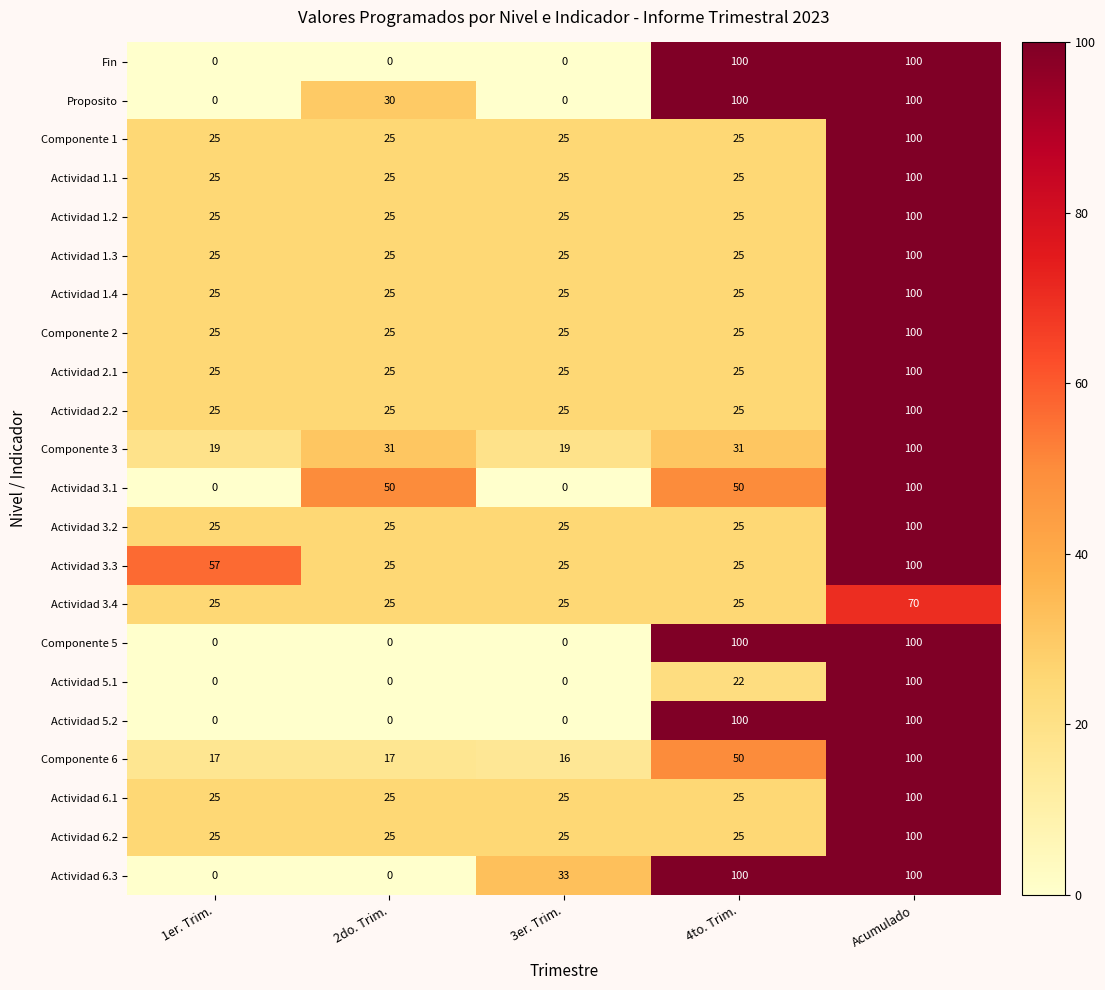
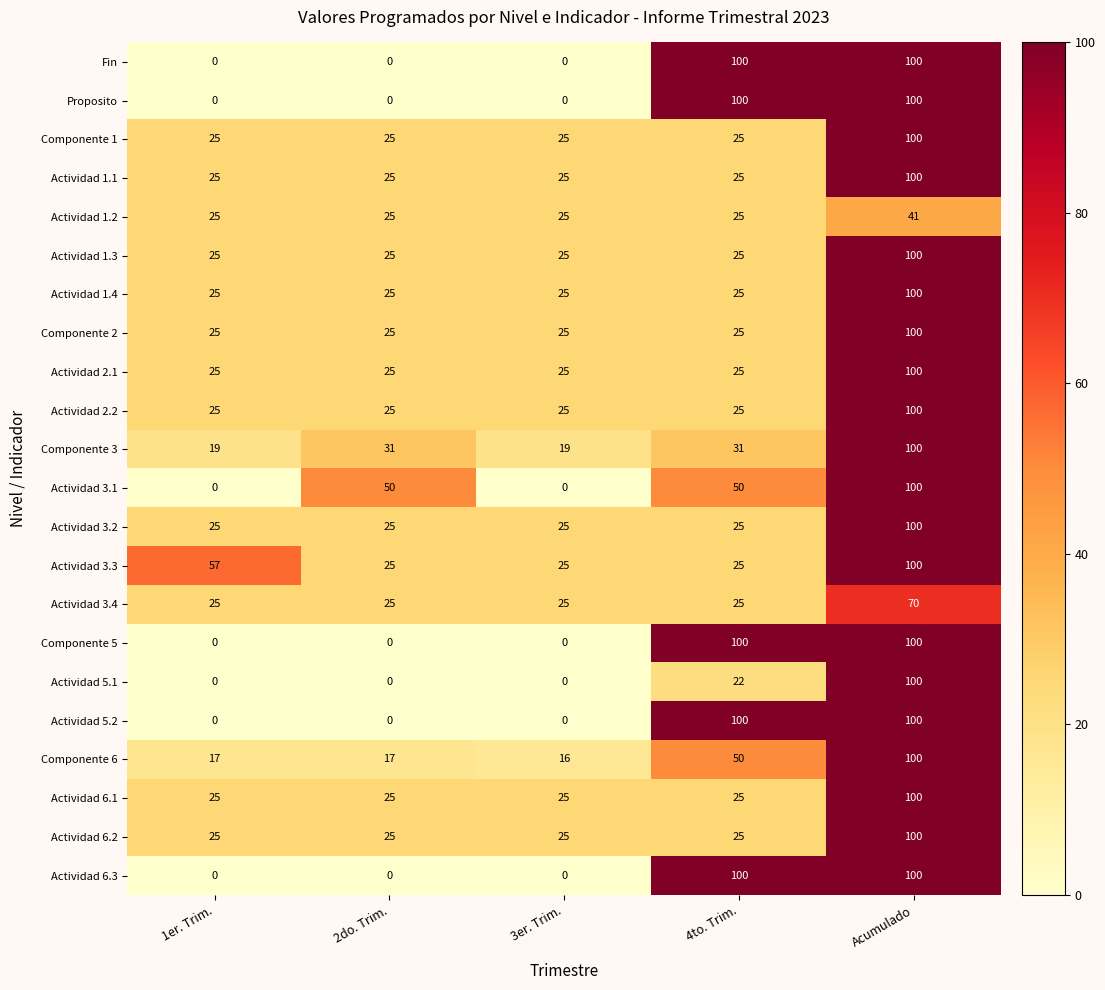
  {
    "Fin": {
      "1er. Trim.": 0,
      "2do. Trim.": 0,
      "3er. Trim.": 0,
      "4to. Trim.": 100,
      "Acumulado": 100
    },
    "Proposito": {
      "1er. Trim.": 0,
-     "2do. Trim.": 30,
+     "2do. Trim.": 0,
      "3er. Trim.": 0,
      "4to. Trim.": 100,
      "Acumulado": 100
    },
    "Componente 1": {
      "1er. Trim.": 25,
      "2do. Trim.": 25,
      "3er. Trim.": 25,
      "4to. Trim.": 25,
      "Acumulado": 100
    },
    "Actividad 1.1": {
      "1er. Trim.": 25,
      "2do. Trim.": 25,
      "3er. Trim.": 25,
      "4to. Trim.": 25,
      "Acumulado": 100
    },
    "Actividad 1.2": {
      "1er. Trim.": 25,
      "2do. Trim.": 25,
      "3er. Trim.": 25,
      "4to. Trim.": 25,
-     "Acumulado": 100
+     "Acumulado": 41
    },
    "Actividad 1.3": {
      "1er. Trim.": 25,
      "2do. Trim.": 25,
      "3er. Trim.": 25,
      "4to. Trim.": 25,
      "Acumulado": 100
    },
    "Actividad 1.4": {
      "1er. Trim.": 25,
      "2do. Trim.": 25,
      "3er. Trim.": 25,
      "4to. Trim.": 25,
      "Acumulado": 100
    },
    "Componente 2": {
      "1er. Trim.": 25,
      "2do. Trim.": 25,
      "3er. Trim.": 25,
      "4to. Trim.": 25,
      "Acumulado": 100
    },
    "Actividad 2.1": {
      "1er. Trim.": 25,
      "2do. Trim.": 25,
      "3er. Trim.": 25,
      "4to. Trim.": 25,
      "Acumulado": 100
    },
    "Actividad 2.2": {
      "1er. Trim.": 25,
      "2do. Trim.": 25,
      "3er. Trim.": 25,
      "4to. Trim.": 25,
      "Acumulado": 100
    },
    "Componente 3": {
      "1er. Trim.": 19,
      "2do. Trim.": 31,
      "3er. Trim.": 19,
      "4to. Trim.": 31,
      "Acumulado": 100
    },
    "Actividad 3.1": {
      "1er. Trim.": 0,
      "2do. Trim.": 50,
      "3er. Trim.": 0,
      "4to. Trim.": 50,
      "Acumulado": 100
    },
    "Actividad 3.2": {
      "1er. Trim.": 25,
      "2do. Trim.": 25,
      "3er. Trim.": 25,
      "4to. Trim.": 25,
      "Acumulado": 100
    },
    "Actividad 3.3": {
      "1er. Trim.": 57,
      "2do. Trim.": 25,
      "3er. Trim.": 25,
      "4to. Trim.": 25,
      "Acumulado": 100
    },
    "Actividad 3.4": {
      "1er. Trim.": 25,
      "2do. Trim.": 25,
      "3er. Trim.": 25,
      "4to. Trim.": 25,
      "Acumulado": 70
    },
    "Componente 5": {
      "1er. Trim.": 0,
      "2do. Trim.": 0,
      "3er. Trim.": 0,
      "4to. Trim.": 100,
      "Acumulado": 100
    },
    "Actividad 5.1": {
      "1er. Trim.": 0,
      "2do. Trim.": 0,
      "3er. Trim.": 0,
      "4to. Trim.": 22,
      "Acumulado": 100
    },
    "Actividad 5.2": {
      "1er. Trim.": 0,
      "2do. Trim.": 0,
      "3er. Trim.": 0,
      "4to. Trim.": 100,
      "Acumulado": 100
    },
    "Componente 6": {
      "1er. Trim.": 17,
      "2do. Trim.": 17,
      "3er. Trim.": 16,
      "4to. Trim.": 50,
      "Acumulado": 100
    },
    "Actividad 6.1": {
      "1er. Trim.": 25,
      "2do. Trim.": 25,
      "3er. Trim.": 25,
      "4to. Trim.": 25,
      "Acumulado": 100
    },
    "Actividad 6.2": {
      "1er. Trim.": 25,
      "2do. Trim.": 25,
      "3er. Trim.": 25,
      "4to. Trim.": 25,
      "Acumulado": 100
    },
    "Actividad 6.3": {
      "1er. Trim.": 0,
      "2do. Trim.": 0,
-     "3er. Trim.": 33,
+     "3er. Trim.": 0,
      "4to. Trim.": 100,
      "Acumulado": 100
    }
  }
